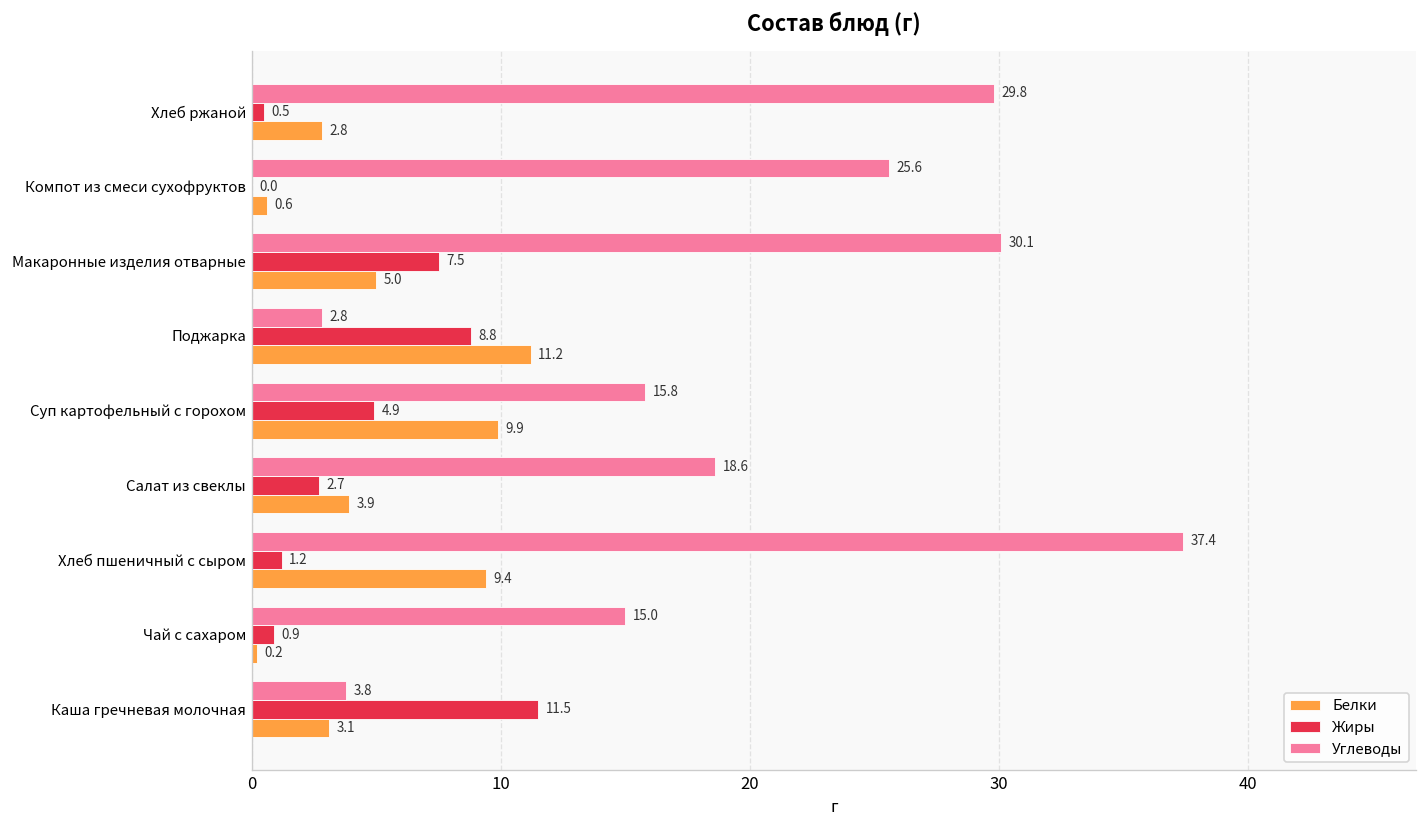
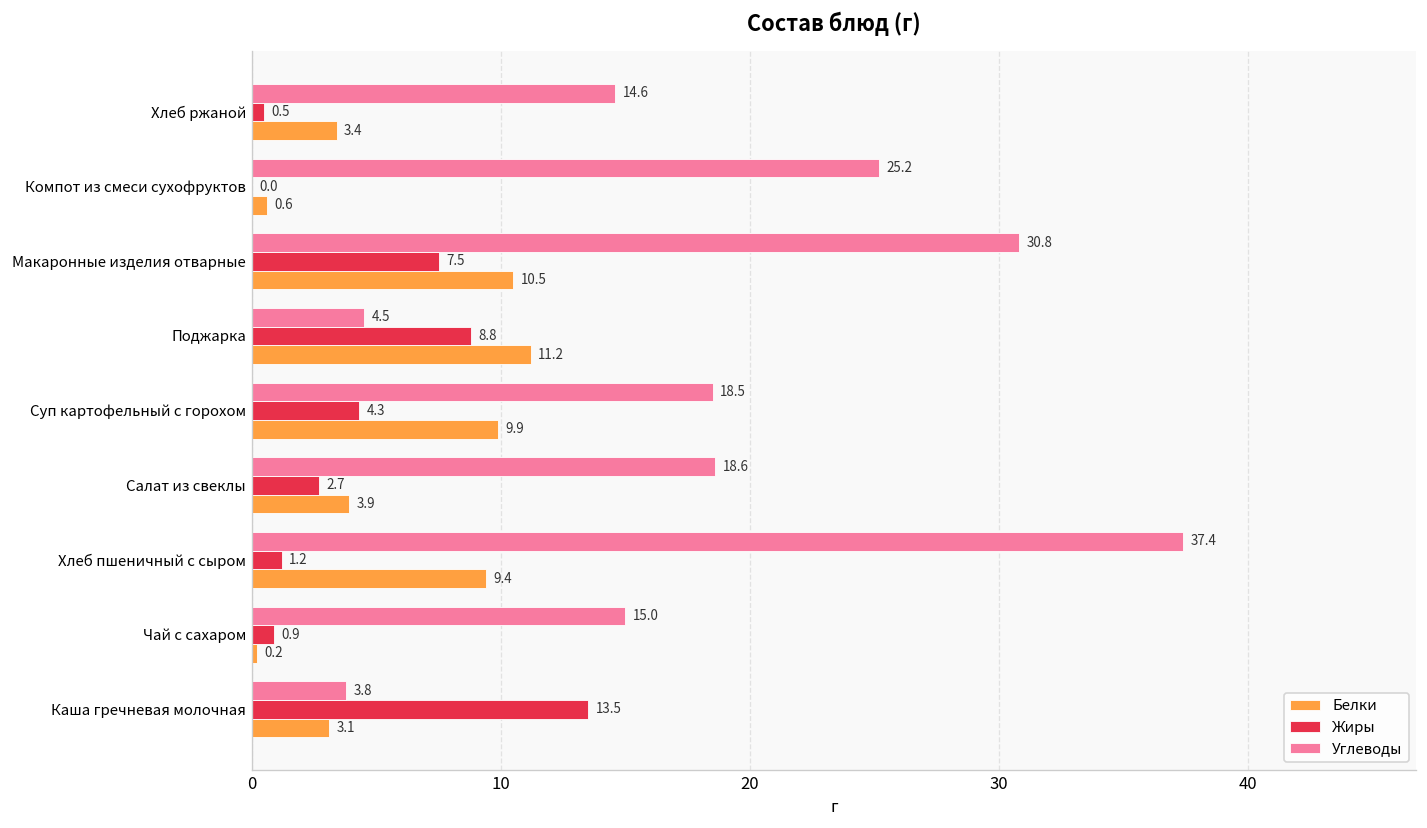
  {
    "Белки": {
-     "Хлеб ржаной": 2.8,
+     "Хлеб ржаной": 3.4,
      "Компот из смеси сухофруктов": 0.6,
-     "Макаронные изделия отварные": 5.0,
+     "Макаронные изделия отварные": 10.5,
      "Поджарка": 11.2,
      "Суп картофельный с горохом": 9.9,
      "Салат из свеклы": 3.9,
      "Хлеб пшеничный с сыром": 9.4,
      "Чай с сахаром": 0.2,
      "Каша гречневая молочная": 3.1
    },
    "Жиры": {
      "Хлеб ржаной": 0.5,
      "Компот из смеси сухофруктов": 0.0,
      "Макаронные изделия отварные": 7.5,
      "Поджарка": 8.8,
-     "Суп картофельный с горохом": 4.9,
+     "Суп картофельный с горохом": 4.3,
      "Салат из свеклы": 2.7,
      "Хлеб пшеничный с сыром": 1.2,
      "Чай с сахаром": 0.9,
-     "Каша гречневая молочная": 11.5
+     "Каша гречневая молочная": 13.5
    },
    "Углеводы": {
-     "Хлеб ржаной": 29.8,
-     "Компот из смеси сухофруктов": 25.6,
-     "Макаронные изделия отварные": 30.1,
-     "Поджарка": 2.8,
-     "Суп картофельный с горохом": 15.8,
+     "Хлеб ржаной": 14.6,
+     "Компот из смеси сухофруктов": 25.2,
+     "Макаронные изделия отварные": 30.8,
+     "Поджарка": 4.5,
+     "Суп картофельный с горохом": 18.5,
      "Салат из свеклы": 18.6,
      "Хлеб пшеничный с сыром": 37.4,
      "Чай с сахаром": 15.0,
      "Каша гречневая молочная": 3.8
    }
  }
